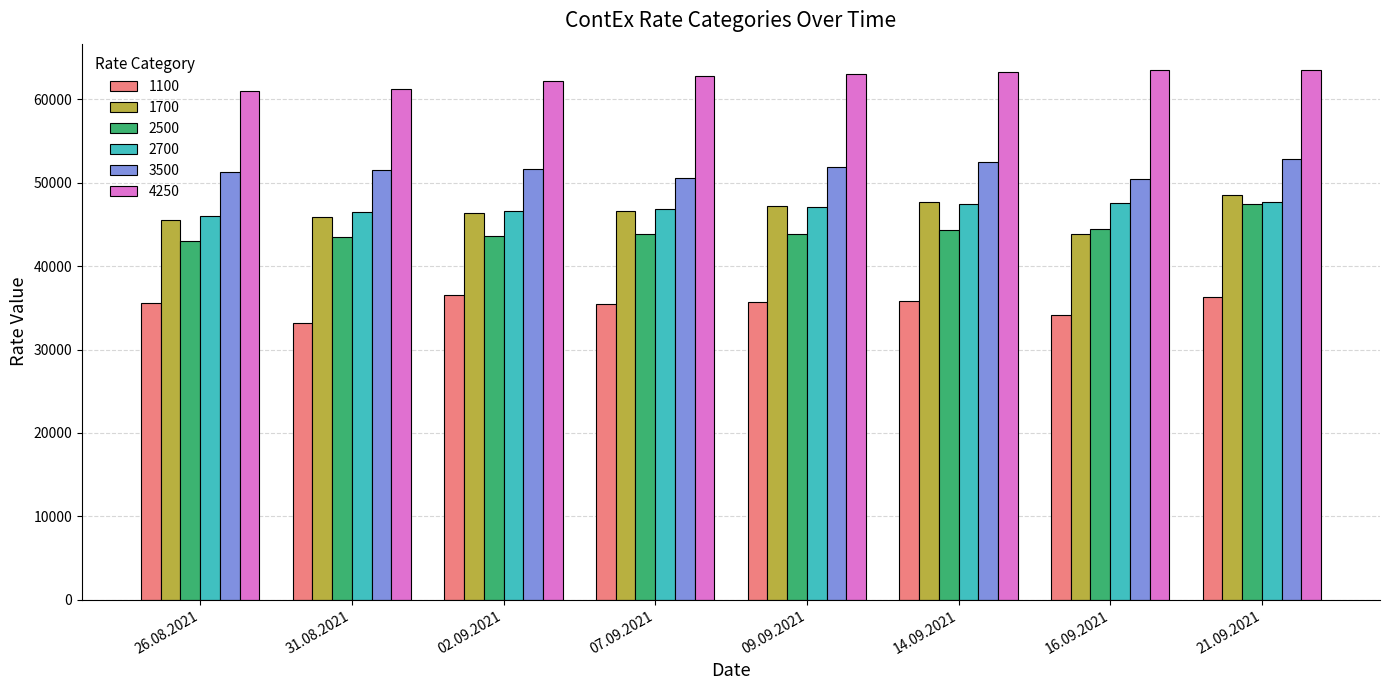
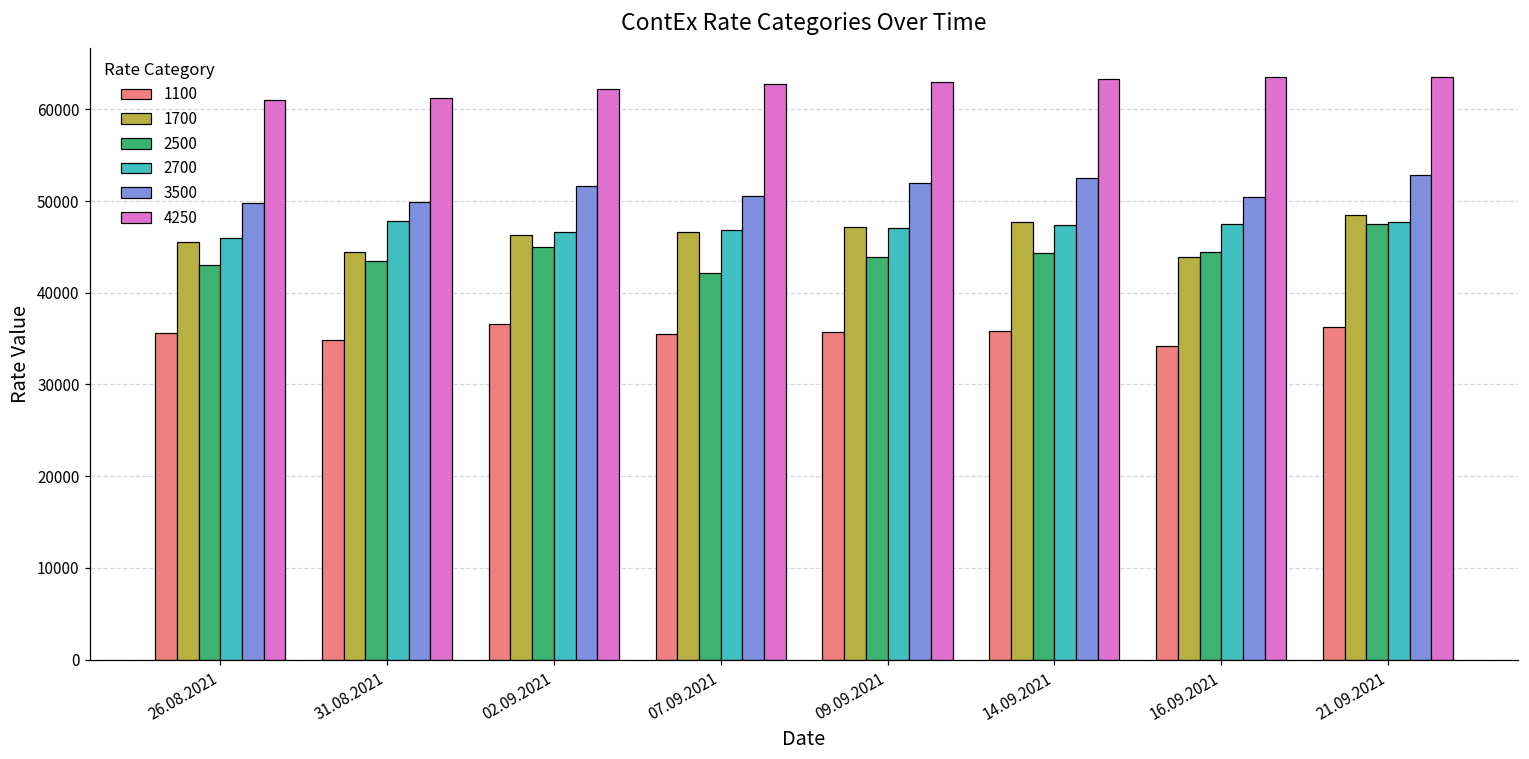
  {
    "1100": {
      "26.08.2021": 36000,
-     "31.08.2021": 33000,
+     "31.08.2021": 35000,
      "02.09.2021": 37000,
      "07.09.2021": 35000,
      "09.09.2021": 36000,
      "14.09.2021": 36000,
      "16.09.2021": 34000,
      "21.09.2021": 36000
    },
    "1700": {
      "26.08.2021": 46000,
-     "31.08.2021": 46000,
+     "31.08.2021": 44000,
      "02.09.2021": 46000,
      "07.09.2021": 47000,
      "09.09.2021": 47000,
      "14.09.2021": 48000,
      "16.09.2021": 44000,
      "21.09.2021": 49000
    },
    "2500": {
      "26.08.2021": 43000,
      "31.08.2021": 43000,
-     "02.09.2021": 44000,
-     "07.09.2021": 44000,
+     "02.09.2021": 45000,
+     "07.09.2021": 42000,
      "09.09.2021": 44000,
      "14.09.2021": 44000,
      "16.09.2021": 44000,
      "21.09.2021": 47000
    },
    "2700": {
      "26.08.2021": 46000,
-     "31.08.2021": 46000,
+     "31.08.2021": 48000,
      "02.09.2021": 47000,
      "07.09.2021": 47000,
      "09.09.2021": 47000,
      "14.09.2021": 47000,
      "16.09.2021": 48000,
      "21.09.2021": 48000
    },
    "3500": {
-     "26.08.2021": 51000,
-     "31.08.2021": 52000,
+     "26.08.2021": 50000,
+     "31.08.2021": 50000,
      "02.09.2021": 52000,
      "07.09.2021": 51000,
      "09.09.2021": 52000,
      "14.09.2021": 53000,
      "16.09.2021": 50000,
      "21.09.2021": 53000
    },
    "4250": {
      "26.08.2021": 61000,
      "31.08.2021": 61000,
      "02.09.2021": 62000,
      "07.09.2021": 63000,
      "09.09.2021": 63000,
      "14.09.2021": 63000,
      "16.09.2021": 63000,
      "21.09.2021": 64000
    }
  }
